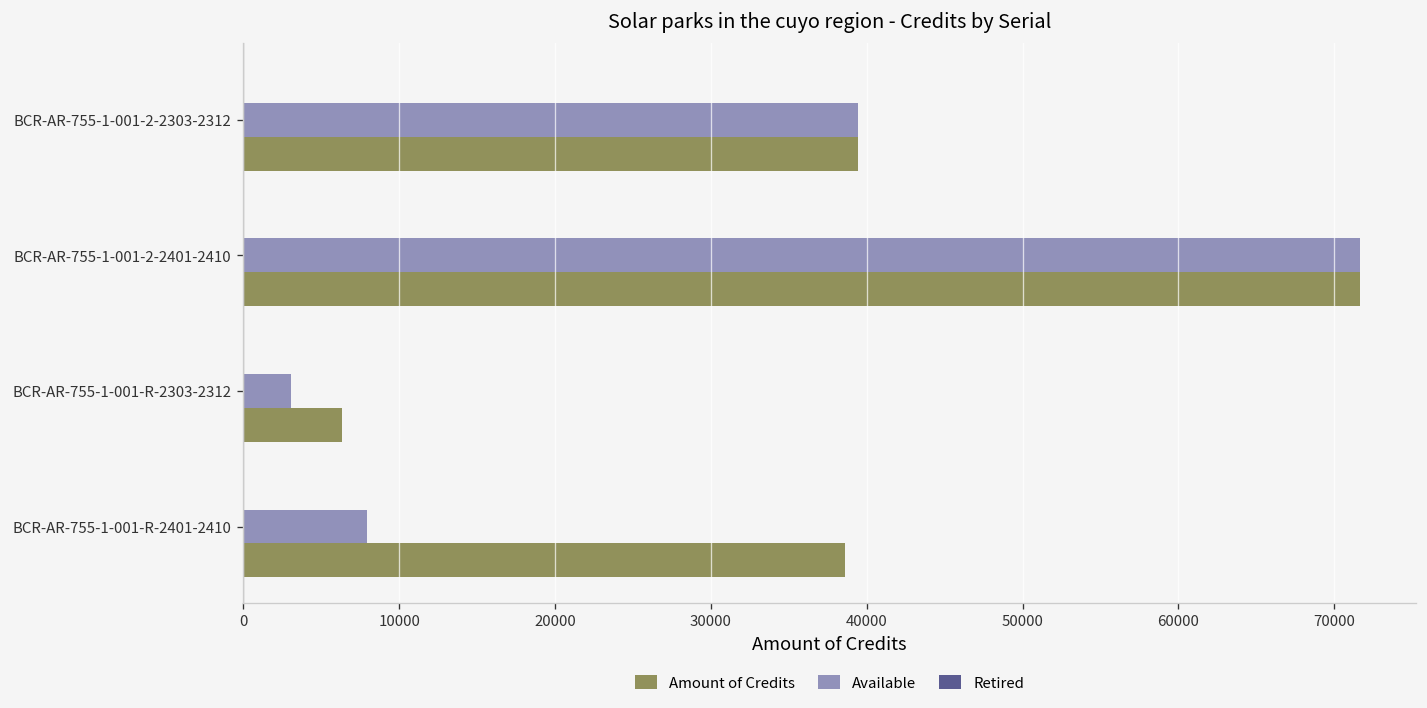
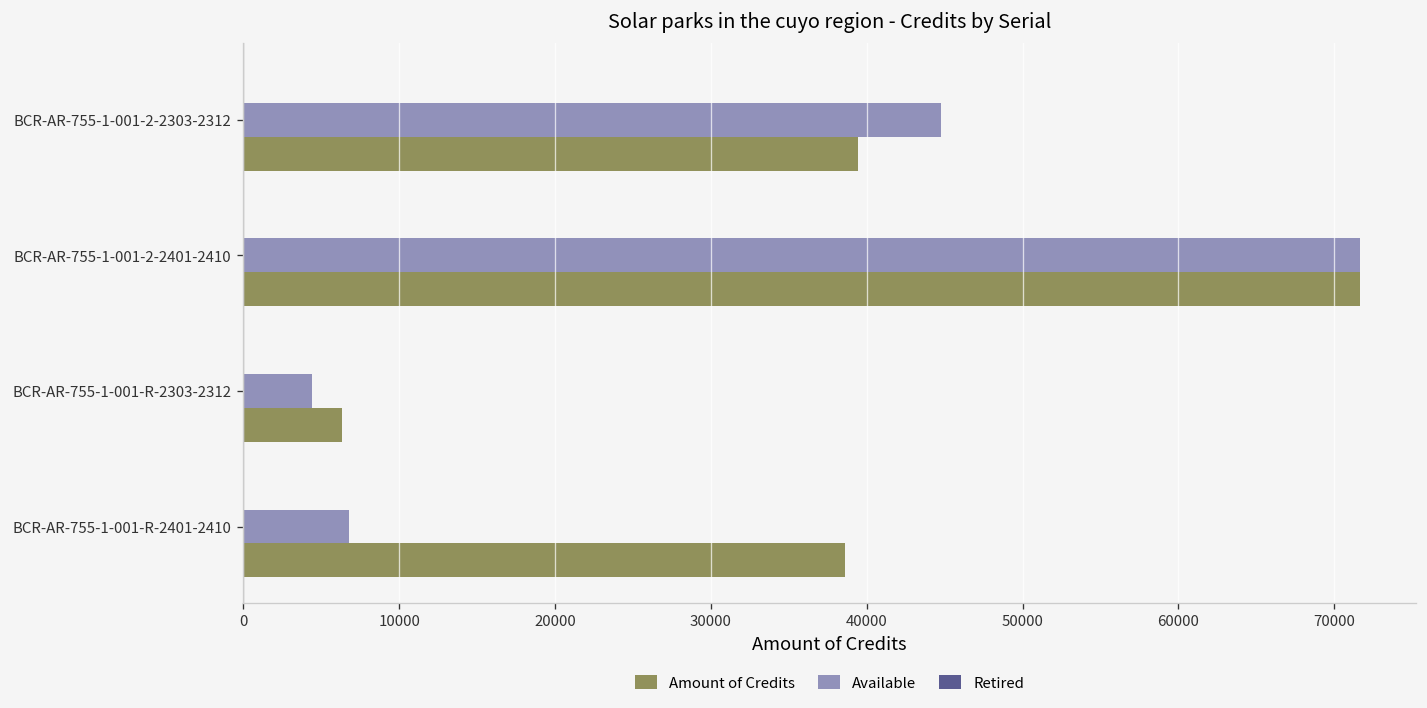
  {
    "Amount of Credits": {
      "BCR-AR-755-1-001-2-2303-2312": 39500,
      "BCR-AR-755-1-001-2-2401-2410": 71700,
      "BCR-AR-755-1-001-R-2303-2312": 6300,
      "BCR-AR-755-1-001-R-2401-2410": 38600
    },
    "Available": {
-     "BCR-AR-755-1-001-2-2303-2312": 39500,
+     "BCR-AR-755-1-001-2-2303-2312": 44800,
      "BCR-AR-755-1-001-2-2401-2410": 71700,
-     "BCR-AR-755-1-001-R-2303-2312": 3100,
-     "BCR-AR-755-1-001-R-2401-2410": 8000
+     "BCR-AR-755-1-001-R-2303-2312": 4400,
+     "BCR-AR-755-1-001-R-2401-2410": 6800
    },
    "Retired": {
      "BCR-AR-755-1-001-2-2303-2312": 0,
      "BCR-AR-755-1-001-2-2401-2410": 0,
      "BCR-AR-755-1-001-R-2303-2312": 0,
      "BCR-AR-755-1-001-R-2401-2410": 0
    }
  }
